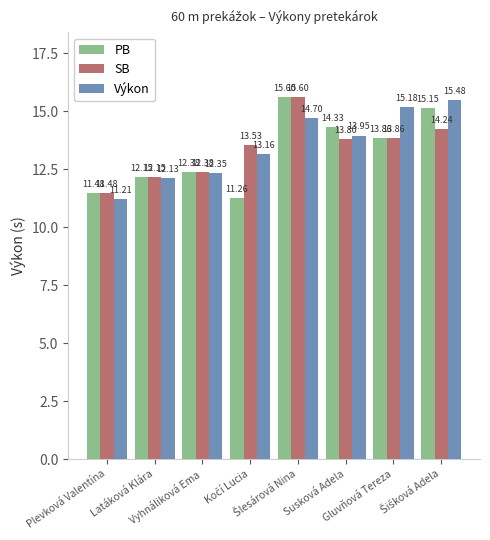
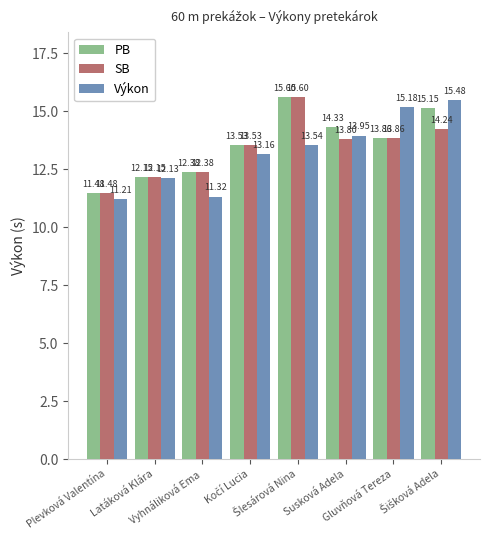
  {
    "PB": {
-     "Kočí Lucia": 11.26,
+     "Kočí Lucia": 13.53,
      "Susková Adela": 14.33,
      "Šišková Adela": 15.15
    },
    "SB": {
      "Šišková Adela": 14.24
    },
    "Výkon": {
      "Plevková Valentína": 11.21,
-     "Vyhnáliková Ema": 12.35,
+     "Vyhnáliková Ema": 11.32,
      "Kočí Lucia": 13.16,
-     "Šlesárová Nina": 14.70,
+     "Šlesárová Nina": 13.54,
      "Gluvňová Tereza": 15.18,
      "Šišková Adela": 15.48
    }
  }
